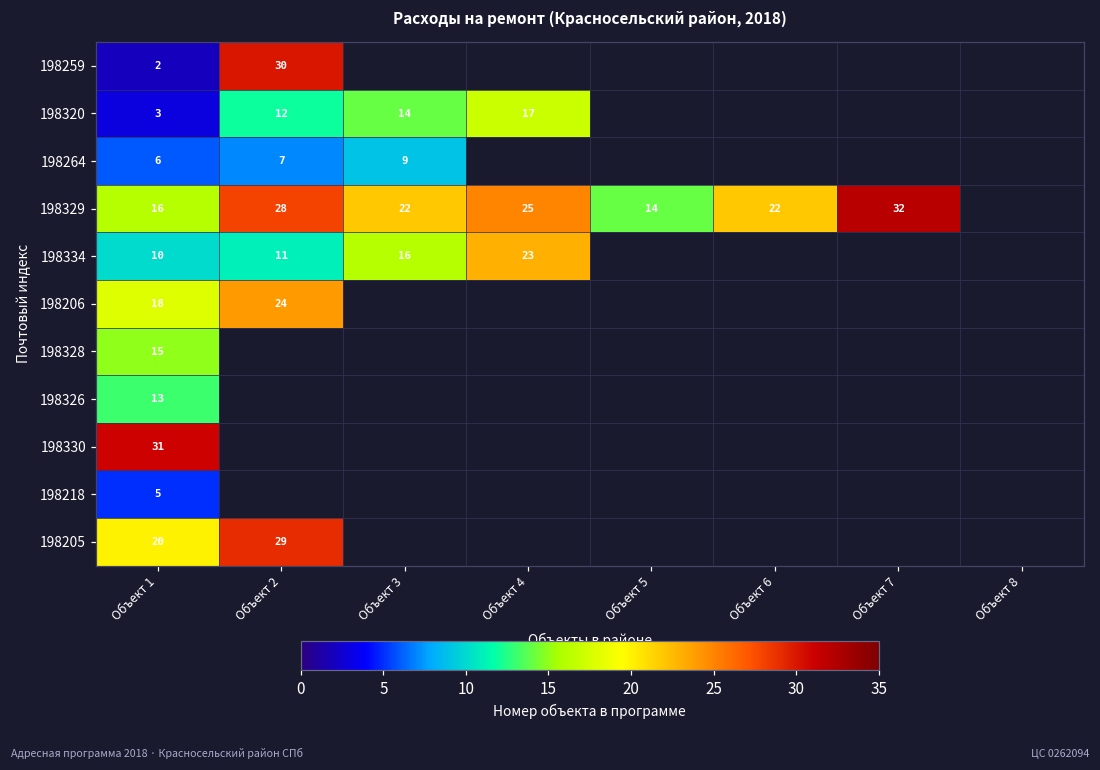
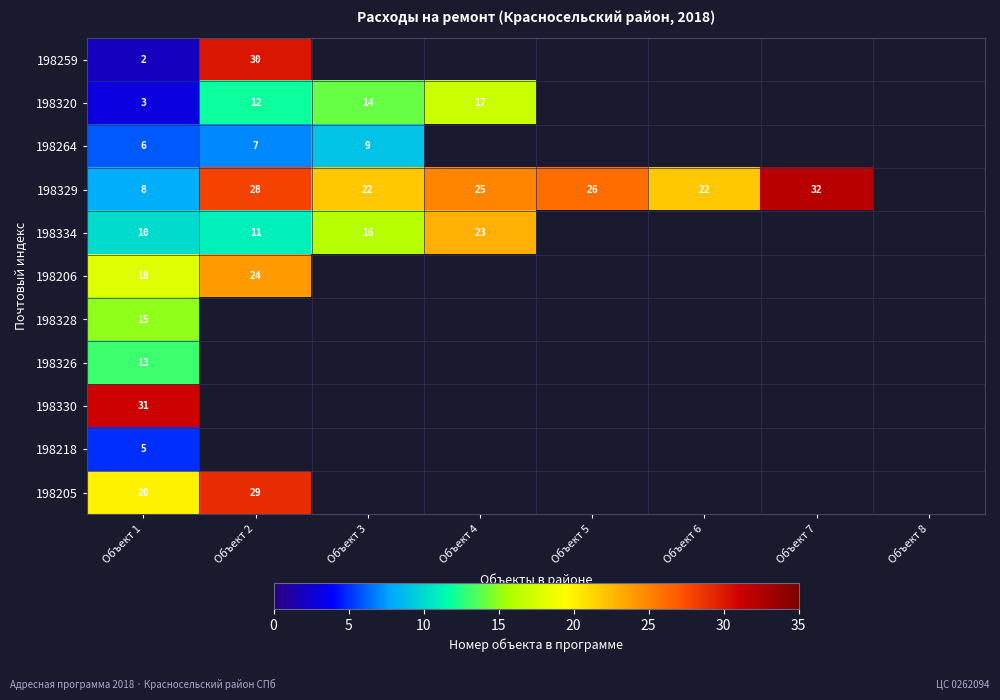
  {
    "198259": {
      "Объект 1": 2,
      "Объект 2": 30
    },
    "198320": {
      "Объект 1": 3,
      "Объект 2": 12,
      "Объект 3": 14,
      "Объект 4": 17
    },
    "198264": {
      "Объект 1": 6,
      "Объект 2": 7,
      "Объект 3": 9
    },
    "198329": {
-     "Объект 1": 16,
+     "Объект 1": 8,
      "Объект 2": 28,
      "Объект 3": 22,
      "Объект 4": 25,
-     "Объект 5": 14,
+     "Объект 5": 26,
      "Объект 6": 22,
      "Объект 7": 32
    },
    "198334": {
      "Объект 1": 10,
      "Объект 2": 11,
      "Объект 3": 16,
      "Объект 4": 23
    },
    "198206": {
      "Объект 1": 18,
      "Объект 2": 24
    },
    "198328": {
      "Объект 1": 15
    },
    "198326": {
      "Объект 1": 13
    },
    "198330": {
      "Объект 1": 31
    },
    "198218": {
      "Объект 1": 5
    },
    "198205": {
      "Объект 1": 20,
      "Объект 2": 29
    }
  }
